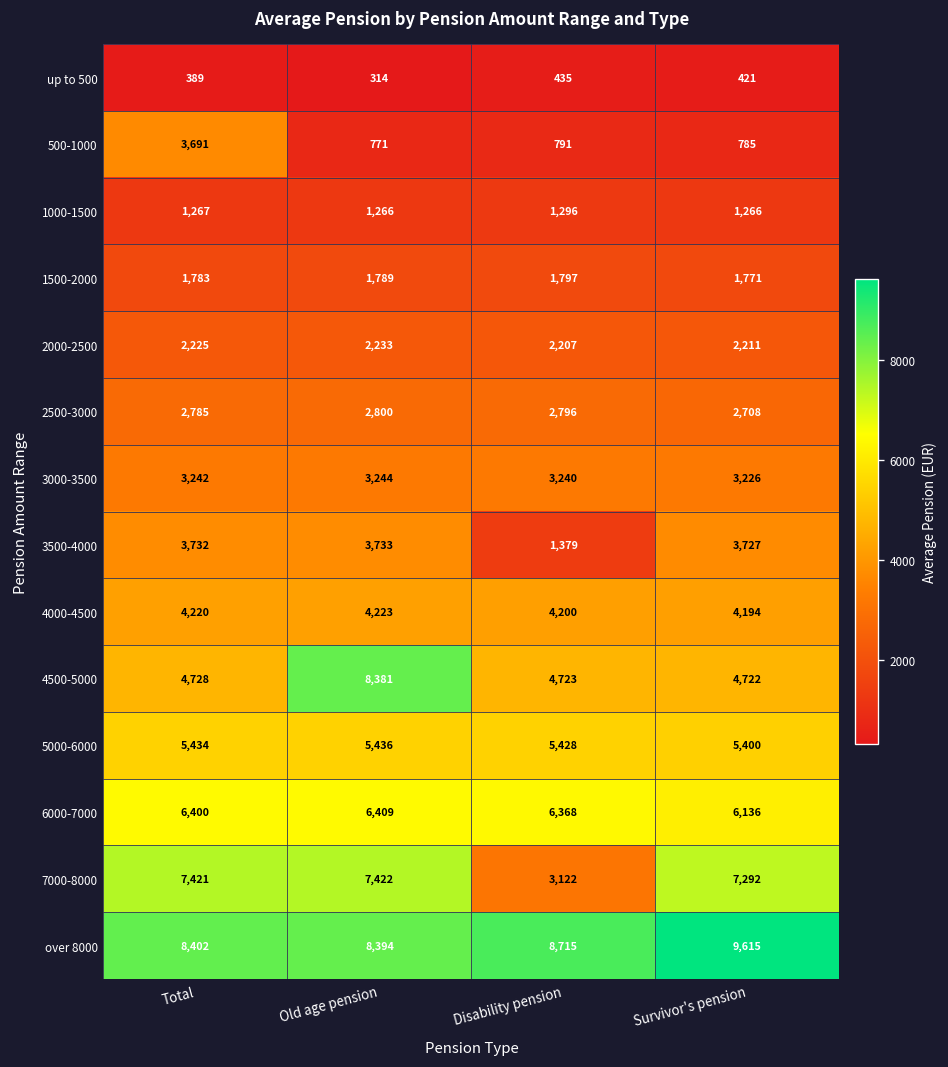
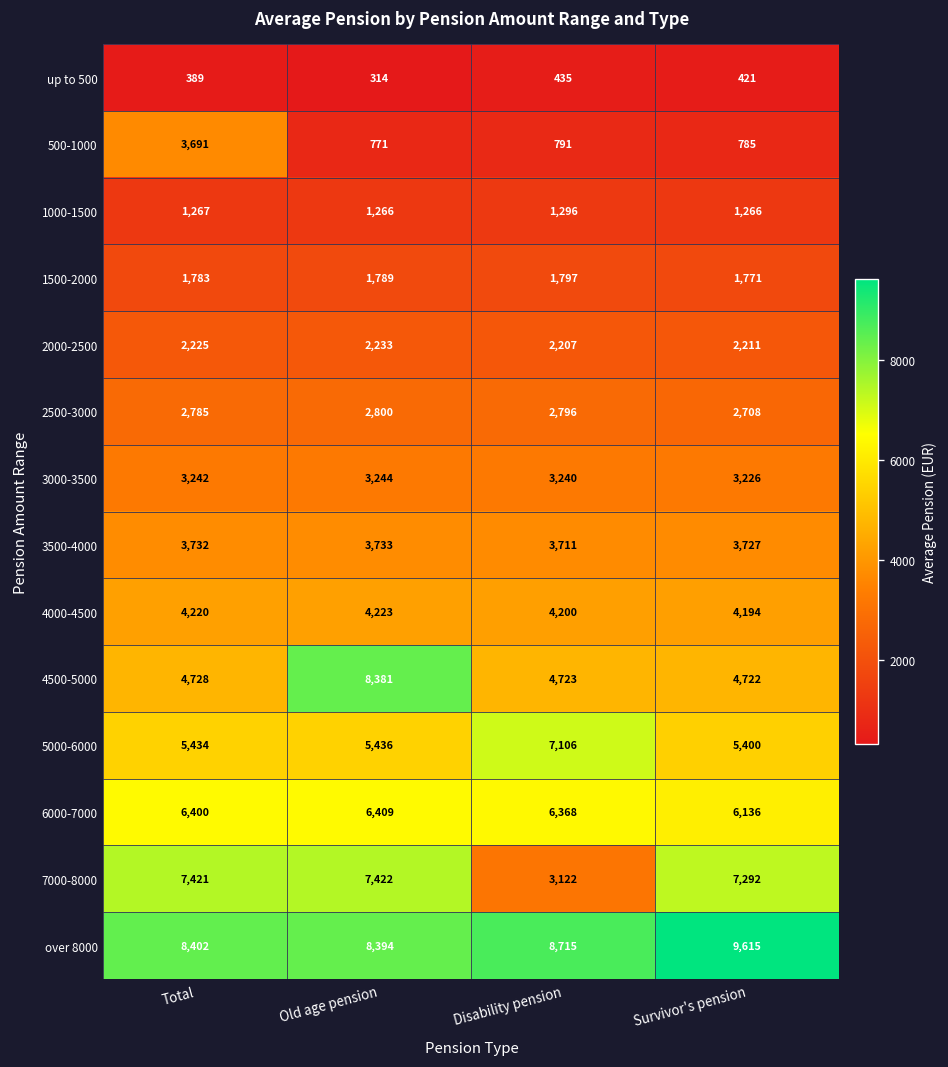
  {
    "up to 500": {
      "Total": "389",
      "Old age pension": "314",
      "Disability pension": "435",
      "Survivor's pension": "421"
    },
    "500-1000": {
      "Total": "3,691",
      "Old age pension": "771",
      "Disability pension": "791",
      "Survivor's pension": "785"
    },
    "1000-1500": {
      "Total": "1,267",
      "Old age pension": "1,266",
      "Disability pension": "1,296",
      "Survivor's pension": "1,266"
    },
    "1500-2000": {
      "Total": "1,783",
      "Old age pension": "1,789",
      "Disability pension": "1,797",
      "Survivor's pension": "1,771"
    },
    "2000-2500": {
      "Total": "2,225",
      "Old age pension": "2,233",
      "Disability pension": "2,207",
      "Survivor's pension": "2,211"
    },
    "2500-3000": {
      "Total": "2,785",
      "Old age pension": "2,800",
      "Disability pension": "2,796",
      "Survivor's pension": "2,708"
    },
    "3000-3500": {
      "Total": "3,242",
      "Old age pension": "3,244",
      "Disability pension": "3,240",
      "Survivor's pension": "3,226"
    },
    "3500-4000": {
      "Total": "3,732",
      "Old age pension": "3,733",
-     "Disability pension": "1,379",
+     "Disability pension": "3,711",
      "Survivor's pension": "3,727"
    },
    "4000-4500": {
      "Total": "4,220",
      "Old age pension": "4,223",
      "Disability pension": "4,200",
      "Survivor's pension": "4,194"
    },
    "4500-5000": {
      "Total": "4,728",
      "Old age pension": "8,381",
      "Disability pension": "4,723",
      "Survivor's pension": "4,722"
    },
    "5000-6000": {
      "Total": "5,434",
      "Old age pension": "5,436",
-     "Disability pension": "5,428",
+     "Disability pension": "7,106",
      "Survivor's pension": "5,400"
    },
    "6000-7000": {
      "Total": "6,400",
      "Old age pension": "6,409",
      "Disability pension": "6,368",
      "Survivor's pension": "6,136"
    },
    "7000-8000": {
      "Total": "7,421",
      "Old age pension": "7,422",
      "Disability pension": "3,122",
      "Survivor's pension": "7,292"
    },
    "over 8000": {
      "Total": "8,402",
      "Old age pension": "8,394",
      "Disability pension": "8,715",
      "Survivor's pension": "9,615"
    }
  }
